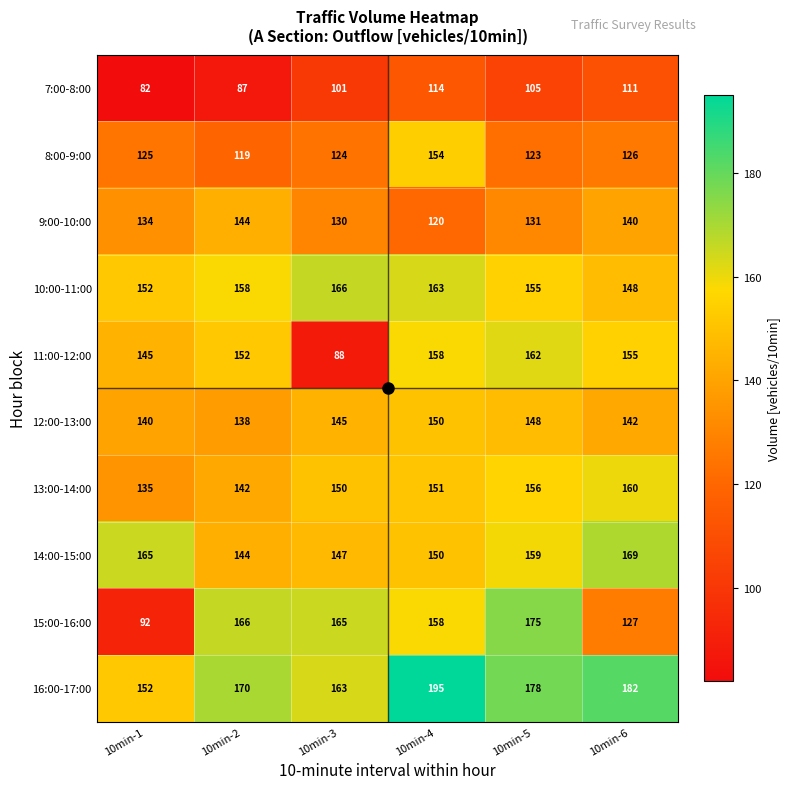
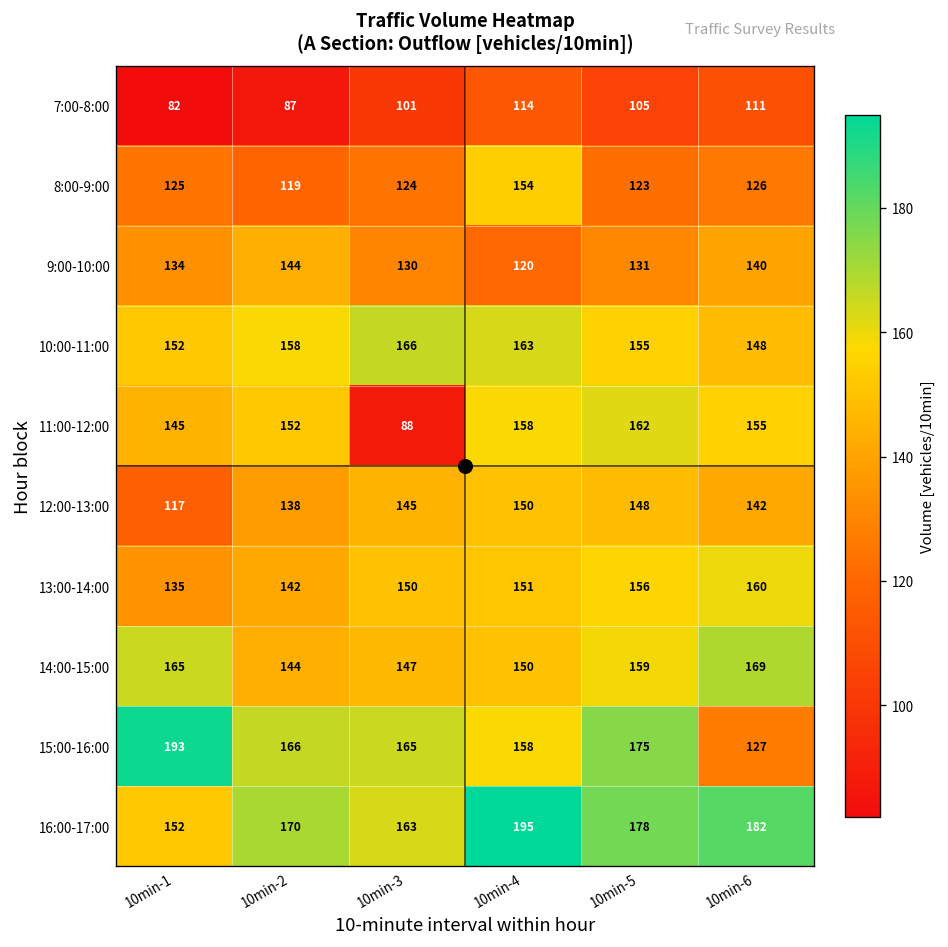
  {
    "7:00-8:00": {
      "10min-1": 82,
      "10min-2": 87,
      "10min-3": 101,
      "10min-4": 114,
      "10min-5": 105,
      "10min-6": 111
    },
    "8:00-9:00": {
      "10min-1": 125,
      "10min-2": 119,
      "10min-3": 124,
      "10min-4": 154,
      "10min-5": 123,
      "10min-6": 126
    },
    "9:00-10:00": {
      "10min-1": 134,
      "10min-2": 144,
      "10min-3": 130,
      "10min-4": 120,
      "10min-5": 131,
      "10min-6": 140
    },
    "10:00-11:00": {
      "10min-1": 152,
      "10min-2": 158,
      "10min-3": 166,
      "10min-4": 163,
      "10min-5": 155,
      "10min-6": 148
    },
    "11:00-12:00": {
      "10min-1": 145,
      "10min-2": 152,
      "10min-3": 88,
      "10min-4": 158,
      "10min-5": 162,
      "10min-6": 155
    },
    "12:00-13:00": {
-     "10min-1": 140,
+     "10min-1": 117,
      "10min-2": 138,
      "10min-3": 145,
      "10min-4": 150,
      "10min-5": 148,
      "10min-6": 142
    },
    "13:00-14:00": {
      "10min-1": 135,
      "10min-2": 142,
      "10min-3": 150,
      "10min-4": 151,
      "10min-5": 156,
      "10min-6": 160
    },
    "14:00-15:00": {
      "10min-1": 165,
      "10min-2": 144,
      "10min-3": 147,
      "10min-4": 150,
      "10min-5": 159,
      "10min-6": 169
    },
    "15:00-16:00": {
-     "10min-1": 92,
+     "10min-1": 193,
      "10min-2": 166,
      "10min-3": 165,
      "10min-4": 158,
      "10min-5": 175,
      "10min-6": 127
    },
    "16:00-17:00": {
      "10min-1": 152,
      "10min-2": 170,
      "10min-3": 163,
      "10min-4": 195,
      "10min-5": 178,
      "10min-6": 182
    }
  }
